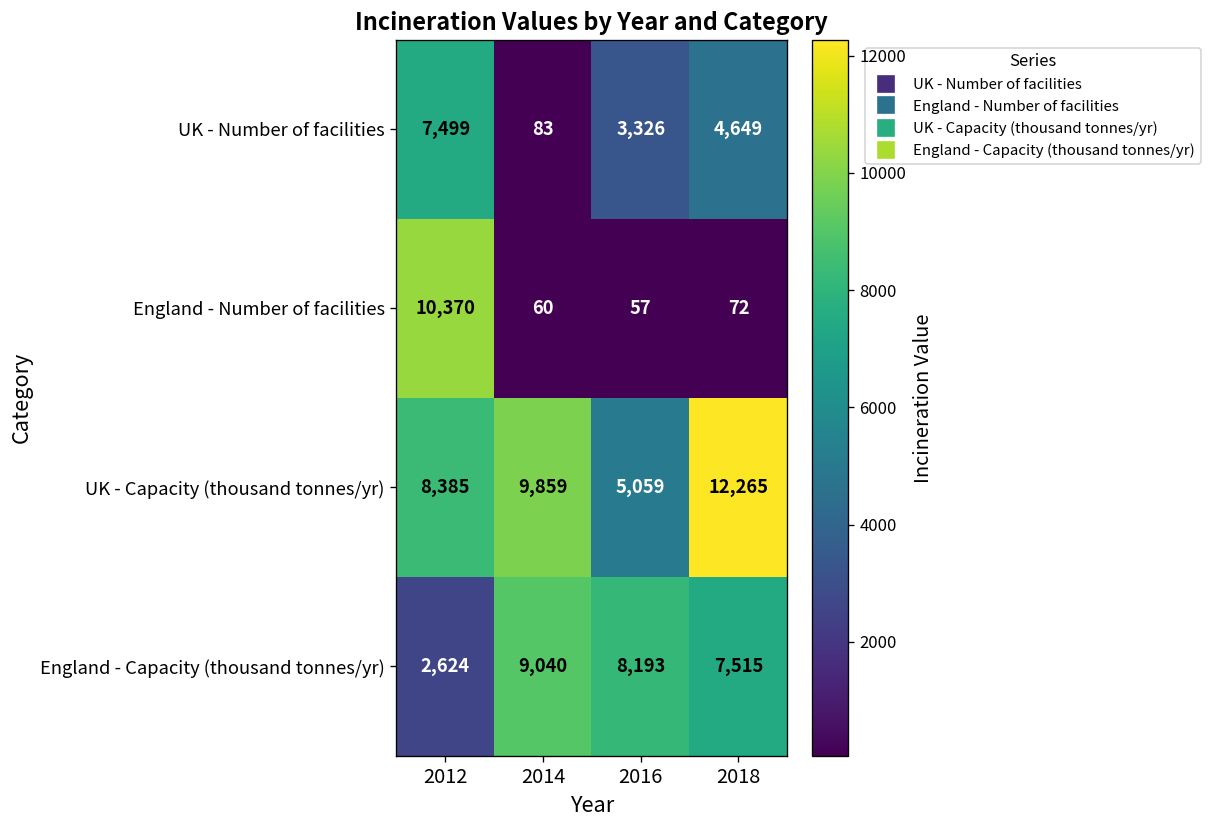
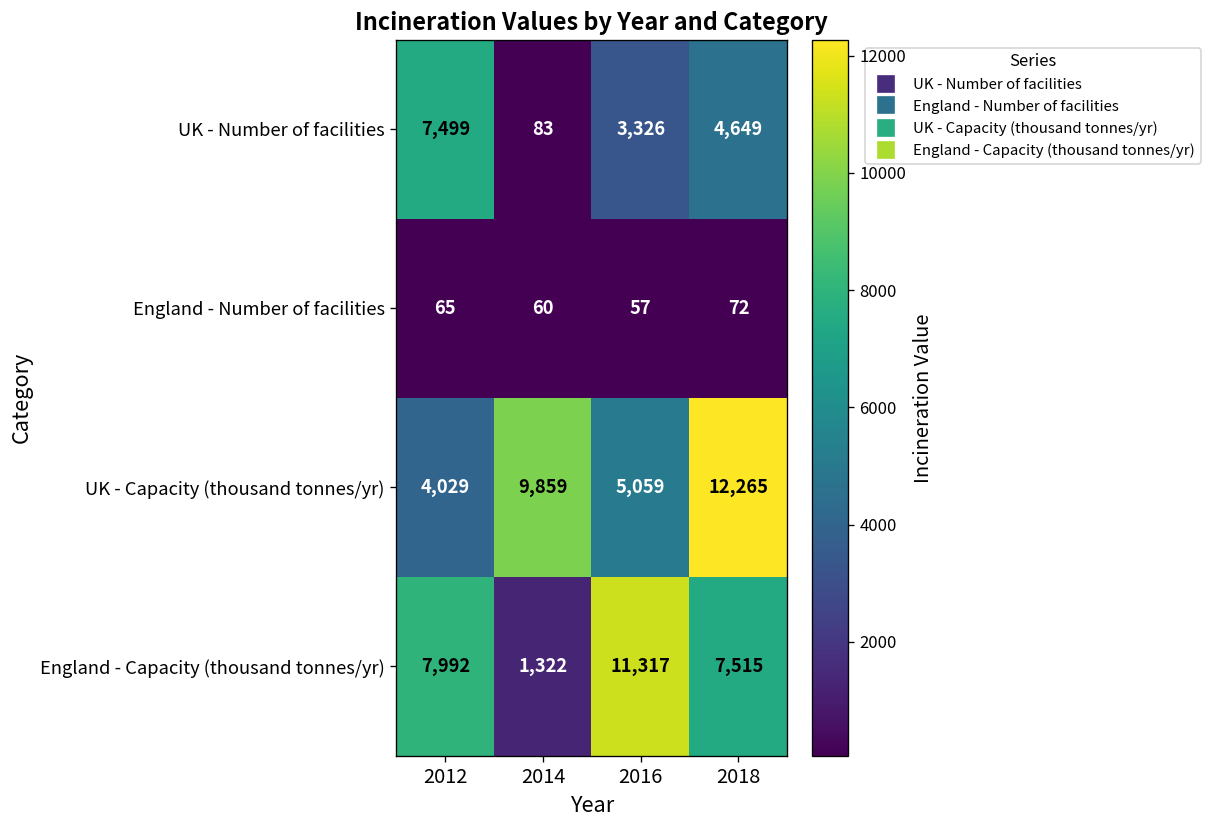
  {
    "UK - Number of facilities": {
      "2012": "7,499",
      "2014": "83",
      "2016": "3,326",
      "2018": "4,649"
    },
    "England - Number of facilities": {
-     "2012": "10,370",
+     "2012": "65",
      "2014": "60",
      "2016": "57",
      "2018": "72"
    },
    "UK - Capacity (thousand tonnes/yr)": {
-     "2012": "8,385",
+     "2012": "4,029",
      "2014": "9,859",
      "2016": "5,059",
      "2018": "12,265"
    },
    "England - Capacity (thousand tonnes/yr)": {
-     "2012": "2,624",
-     "2014": "9,040",
-     "2016": "8,193",
+     "2012": "7,992",
+     "2014": "1,322",
+     "2016": "11,317",
      "2018": "7,515"
    }
  }
